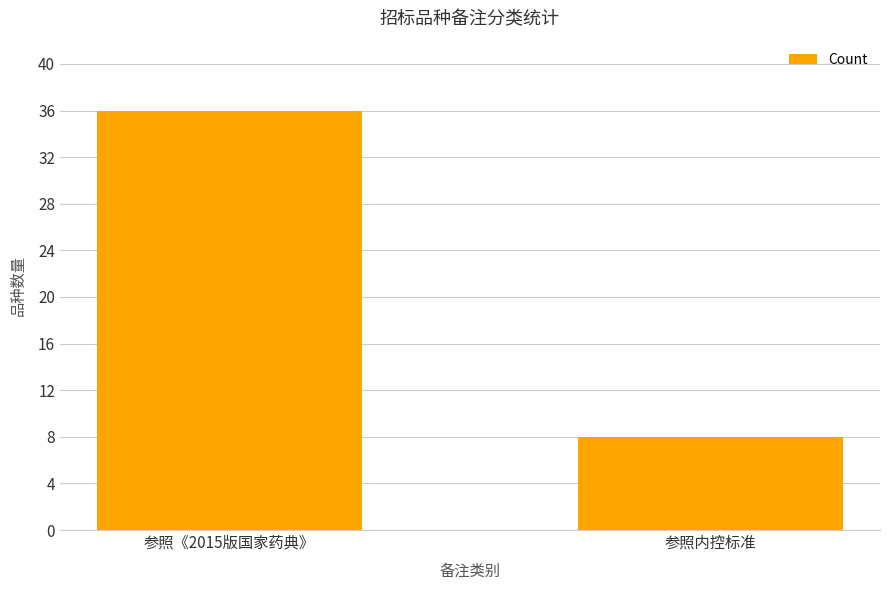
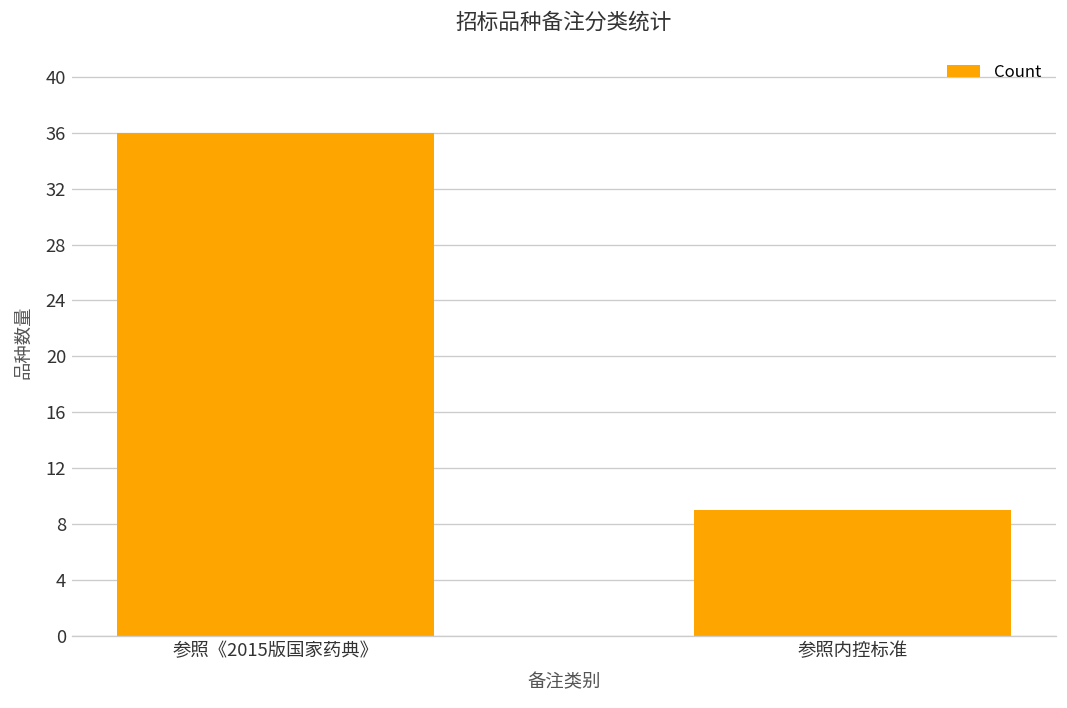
  {
    "参照《2015版国家药典》": 36,
-   "参照内控标准": 8
+   "参照内控标准": 9
  }
